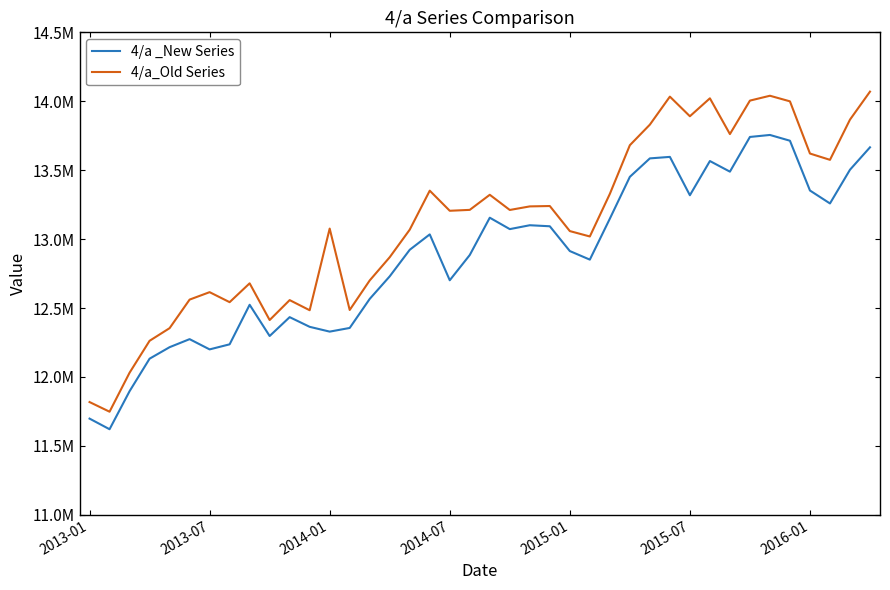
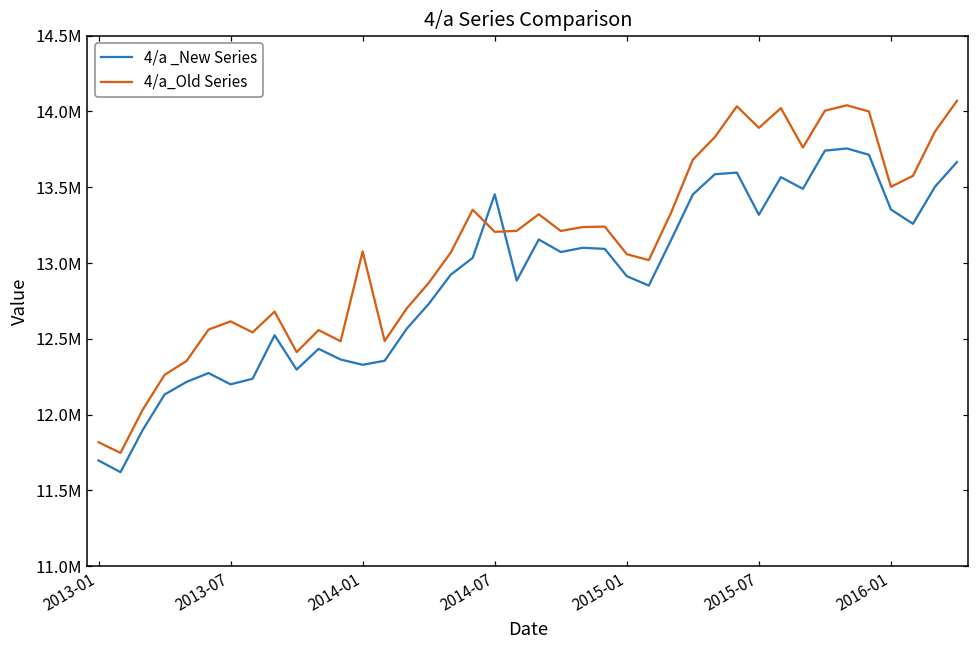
  {
    "4/a _New Series": {
      "2013-01": 11700000,
      "2013-07": 12200000,
      "2014-01": 12330000,
-     "2014-07": 12700000,
+     "2014-07": 13450000,
      "2015-01": 12910000,
      "2015-07": 13320000,
      "2016-01": 13350000
    },
    "4/a_Old Series": {
      "2013-01": 11820000,
      "2013-07": 12620000,
      "2014-01": 13080000,
      "2014-07": 13210000,
      "2015-01": 13060000,
      "2015-07": 13890000,
-     "2016-01": 13620000
+     "2016-01": 13500000
    }
  }
